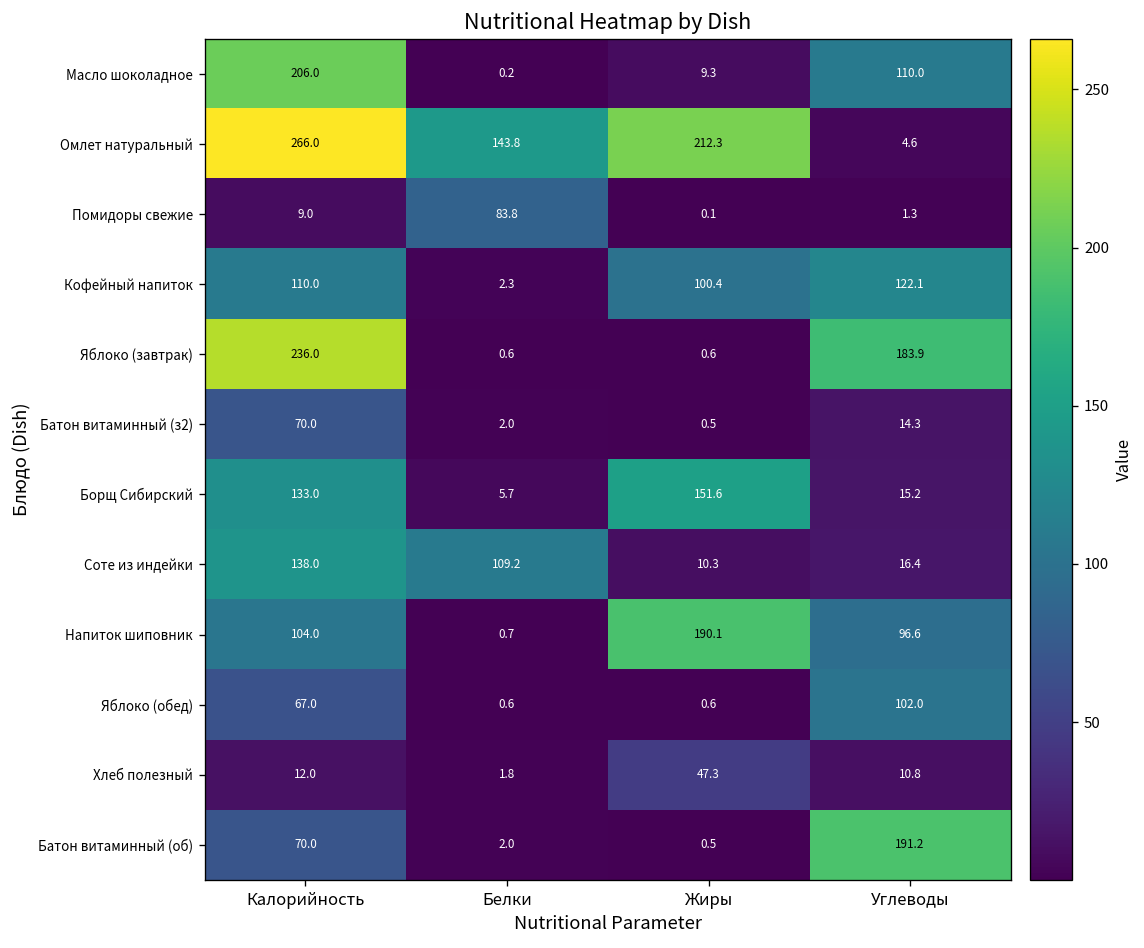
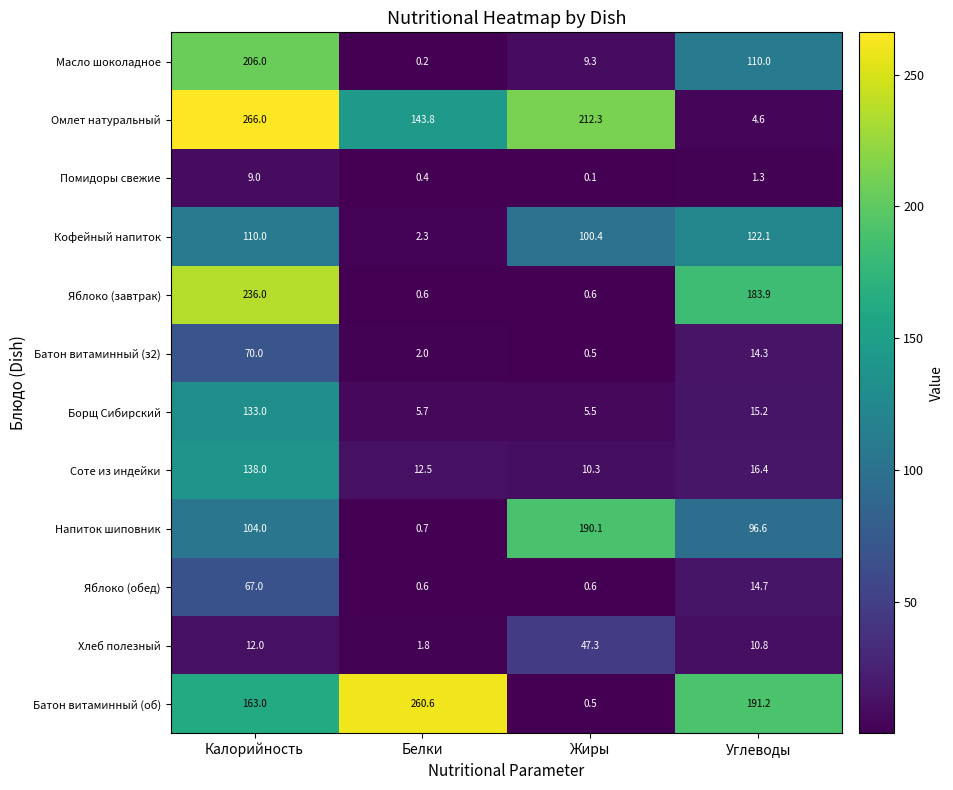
  {
    "Масло шоколадное": {
      "Калорийность": 206.0,
      "Белки": 0.2,
      "Жиры": 9.3,
      "Углеводы": 110.0
    },
    "Омлет натуральный": {
      "Калорийность": 266.0,
      "Белки": 143.8,
      "Жиры": 212.3,
      "Углеводы": 4.6
    },
    "Помидоры свежие": {
      "Калорийность": 9.0,
-     "Белки": 83.8,
+     "Белки": 0.4,
      "Жиры": 0.1,
      "Углеводы": 1.3
    },
    "Кофейный напиток": {
      "Калорийность": 110.0,
      "Белки": 2.3,
      "Жиры": 100.4,
      "Углеводы": 122.1
    },
    "Яблоко (завтрак)": {
      "Калорийность": 236.0,
      "Белки": 0.6,
      "Жиры": 0.6,
      "Углеводы": 183.9
    },
    "Батон витаминный (з2)": {
      "Калорийность": 70.0,
      "Белки": 2.0,
      "Жиры": 0.5,
      "Углеводы": 14.3
    },
    "Борщ Сибирский": {
      "Калорийность": 133.0,
      "Белки": 5.7,
-     "Жиры": 151.6,
+     "Жиры": 5.5,
      "Углеводы": 15.2
    },
    "Соте из индейки": {
      "Калорийность": 138.0,
-     "Белки": 109.2,
+     "Белки": 12.5,
      "Жиры": 10.3,
      "Углеводы": 16.4
    },
    "Напиток шиповник": {
      "Калорийность": 104.0,
      "Белки": 0.7,
      "Жиры": 190.1,
      "Углеводы": 96.6
    },
    "Яблоко (обед)": {
      "Калорийность": 67.0,
      "Белки": 0.6,
      "Жиры": 0.6,
-     "Углеводы": 102.0
+     "Углеводы": 14.7
    },
    "Хлеб полезный": {
      "Калорийность": 12.0,
      "Белки": 1.8,
      "Жиры": 47.3,
      "Углеводы": 10.8
    },
    "Батон витаминный (об)": {
-     "Калорийность": 70.0,
-     "Белки": 2.0,
+     "Калорийность": 163.0,
+     "Белки": 260.6,
      "Жиры": 0.5,
      "Углеводы": 191.2
    }
  }
